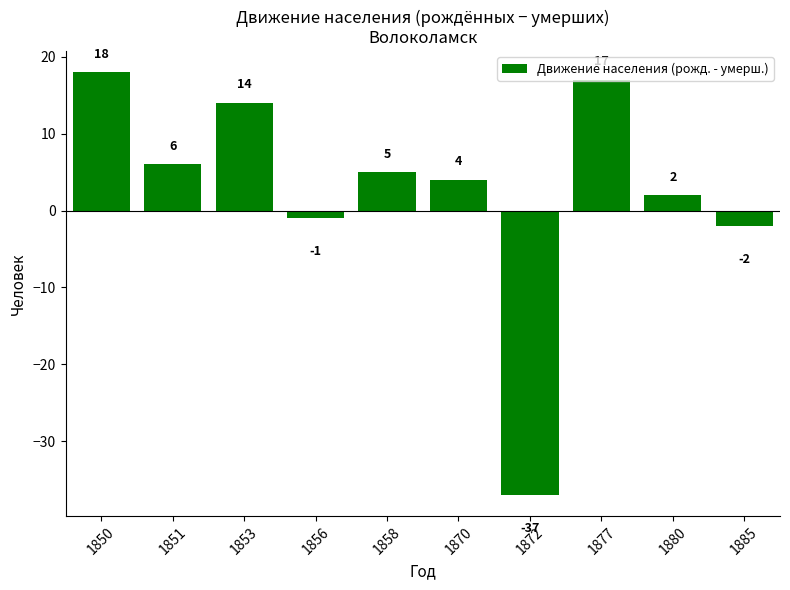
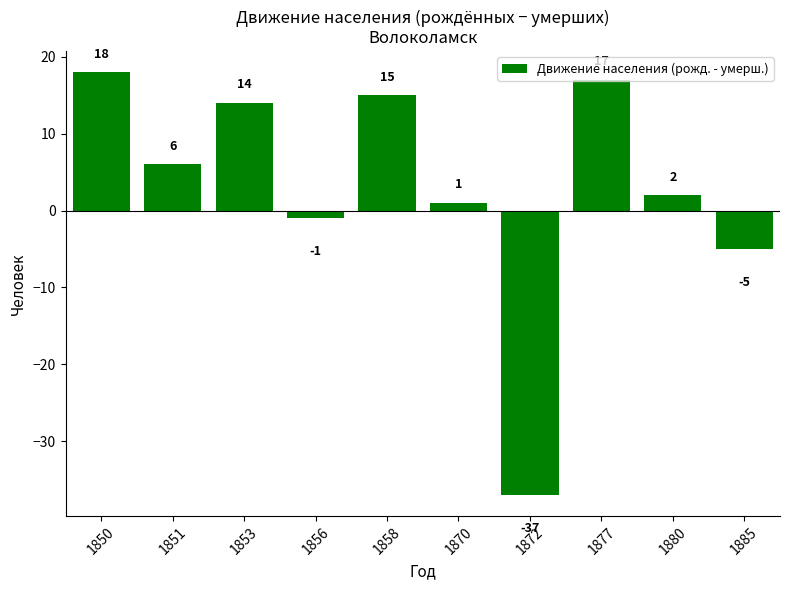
  {
    "1850": 18,
    "1851": 6,
    "1853": 14,
-   "1858": 5,
-   "1870": 4,
+   "1858": 15,
+   "1870": 1,
    "1880": 2,
-   "1885": -2
+   "1885": -5
  }
